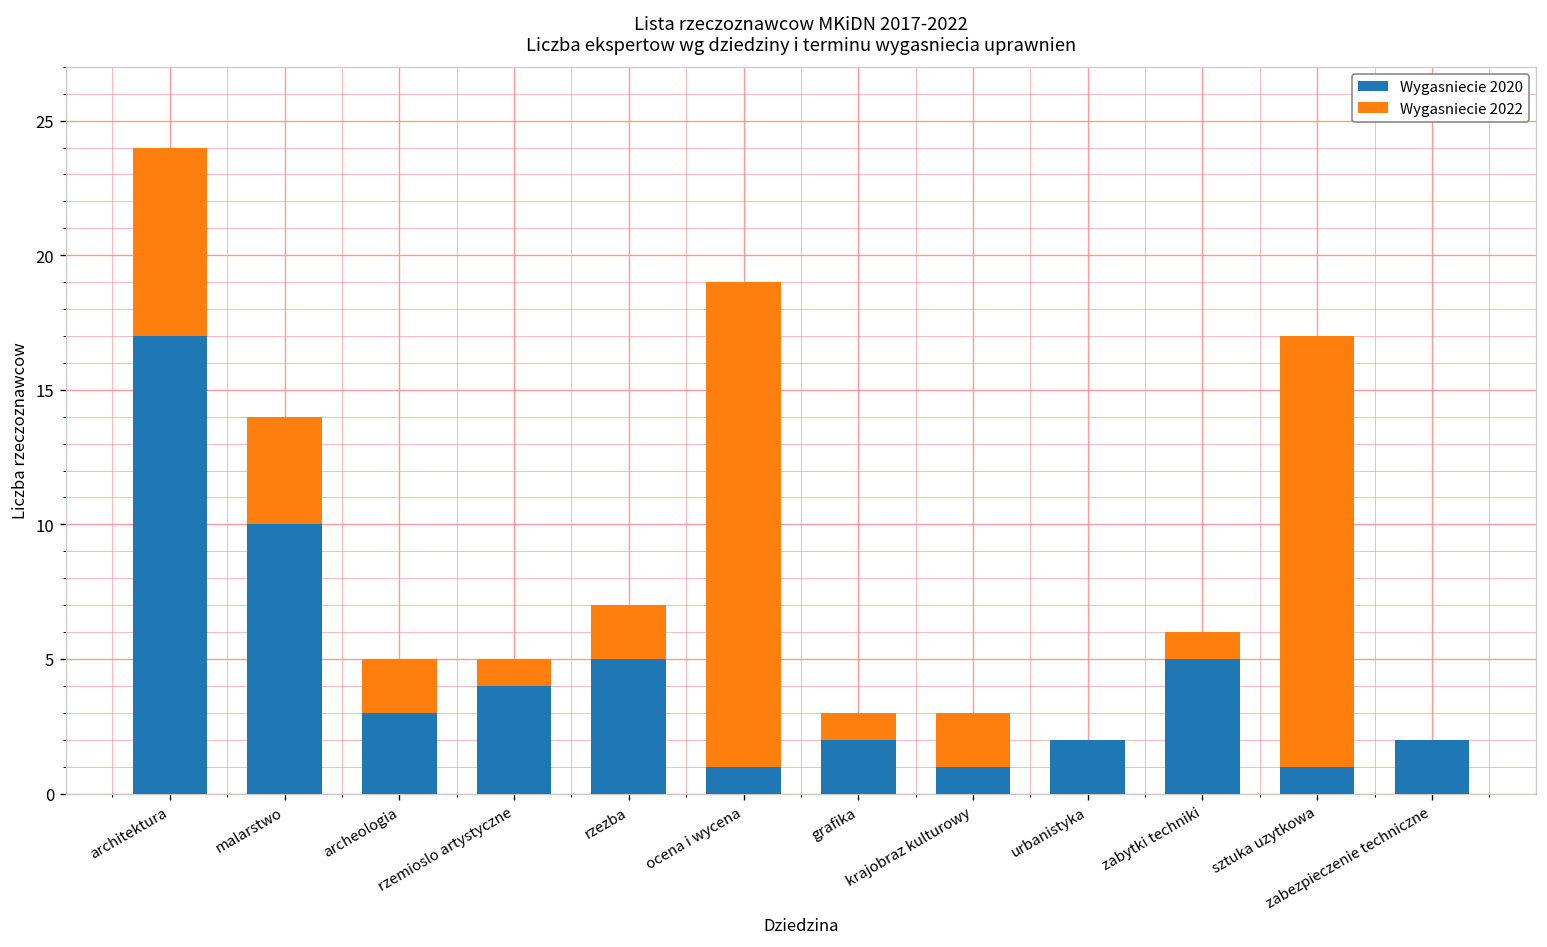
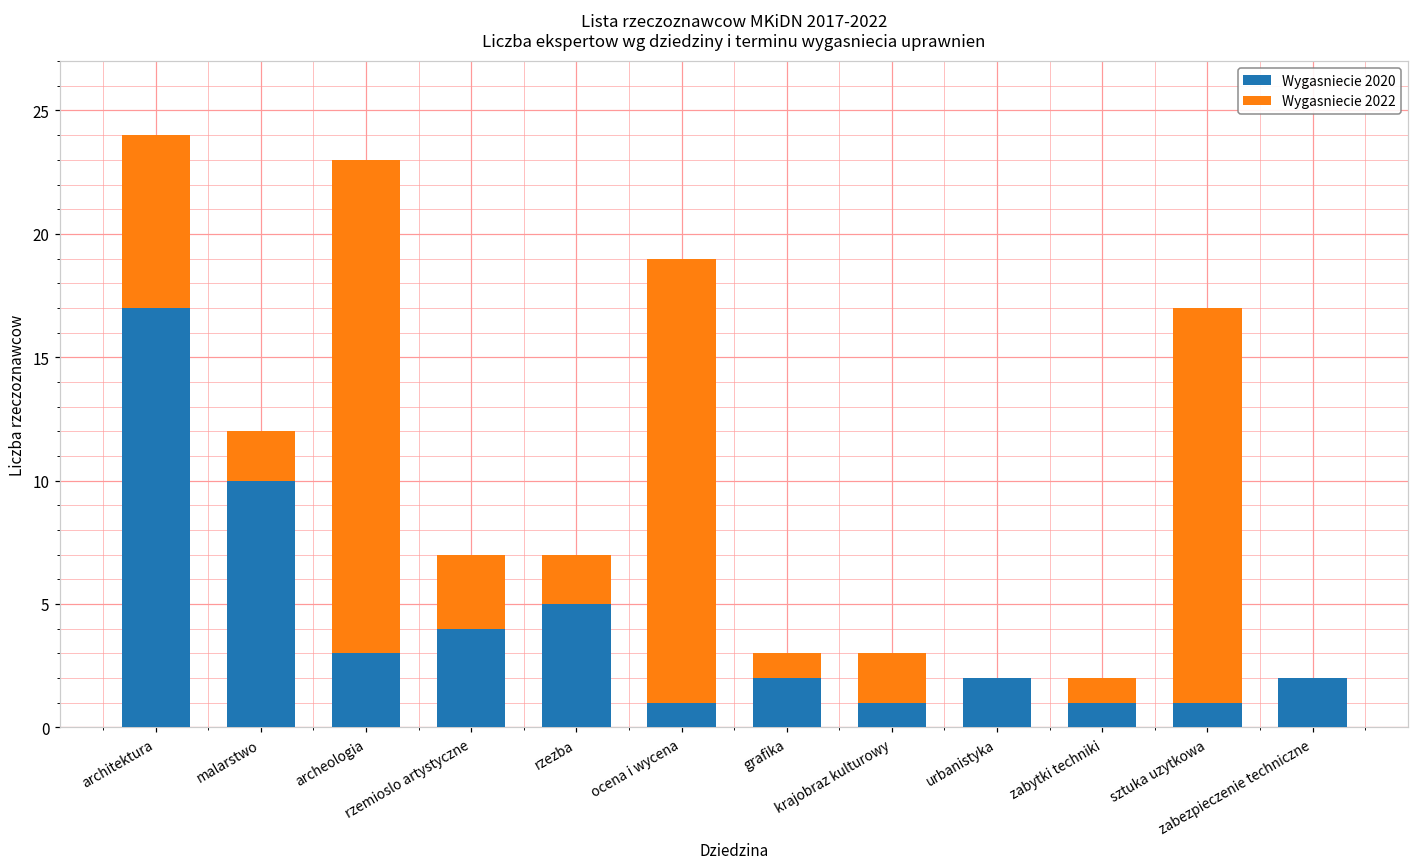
  {
    "Wygasniecie 2020": {
      "architektura": 17,
      "malarstwo": 10,
      "archeologia": 3,
      "rzemioslo artystyczne": 4,
      "rzezba": 5,
      "ocena i wycena": 1,
      "grafika": 2,
      "krajobraz kulturowy": 1,
      "urbanistyka": 2,
-     "zabytki techniki": 5,
+     "zabytki techniki": 1,
      "sztuka uzytkowa": 1,
      "zabezpieczenie techniczne": 2
    },
    "Wygasniecie 2022": {
      "architektura": 7,
-     "malarstwo": 4,
-     "archeologia": 2,
-     "rzemioslo artystyczne": 1,
+     "malarstwo": 2,
+     "archeologia": 20,
+     "rzemioslo artystyczne": 3,
      "rzezba": 2,
      "ocena i wycena": 18,
      "grafika": 1,
      "krajobraz kulturowy": 2,
      "urbanistyka": 0,
      "zabytki techniki": 1,
      "sztuka uzytkowa": 16,
      "zabezpieczenie techniczne": 0
    }
  }
